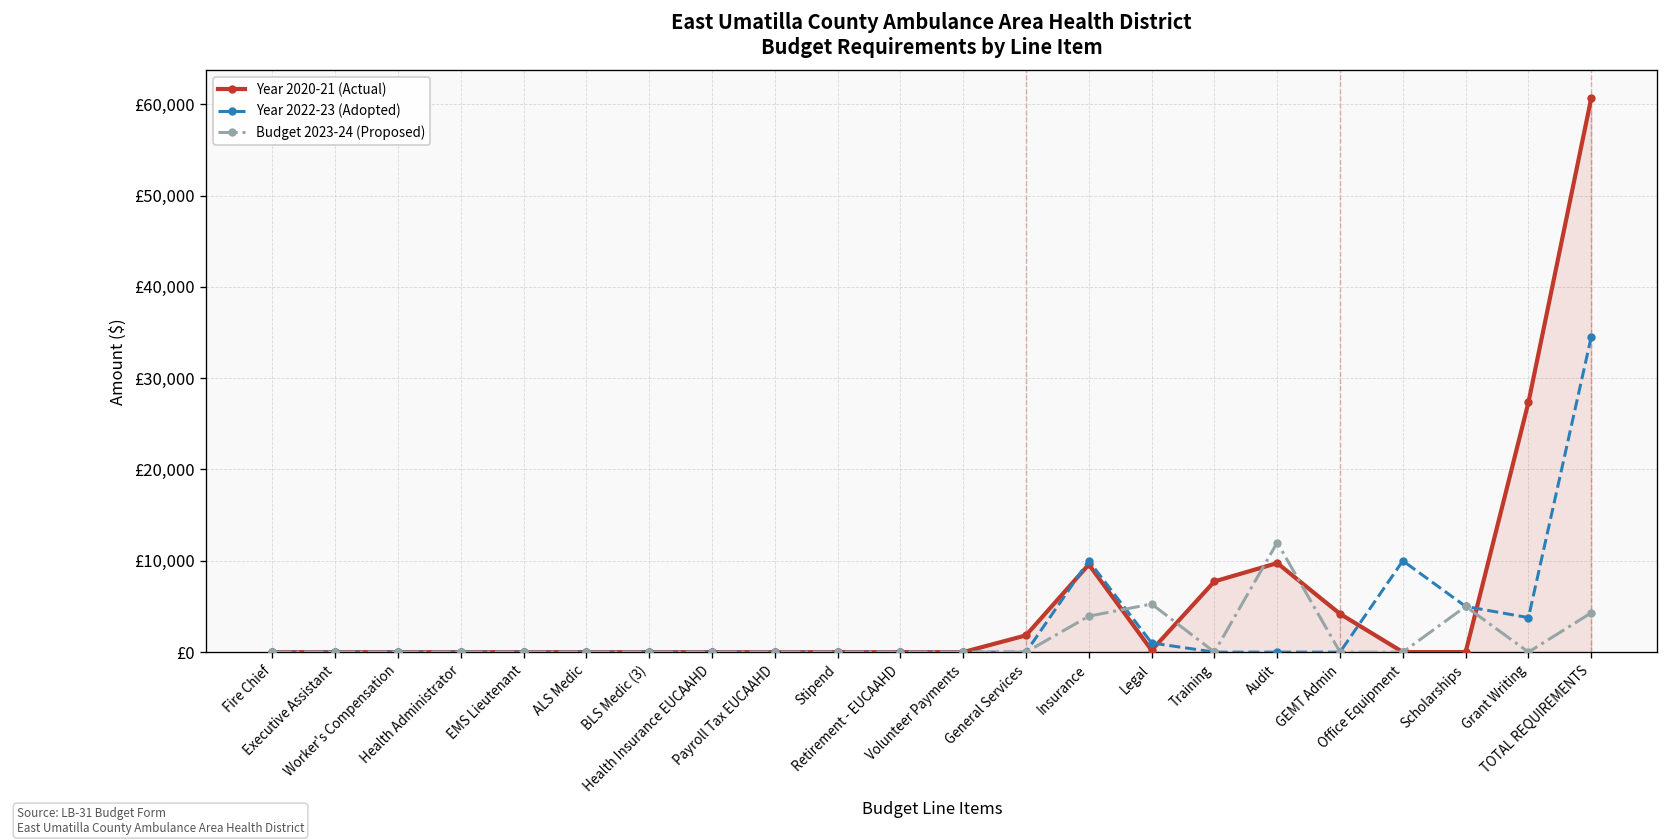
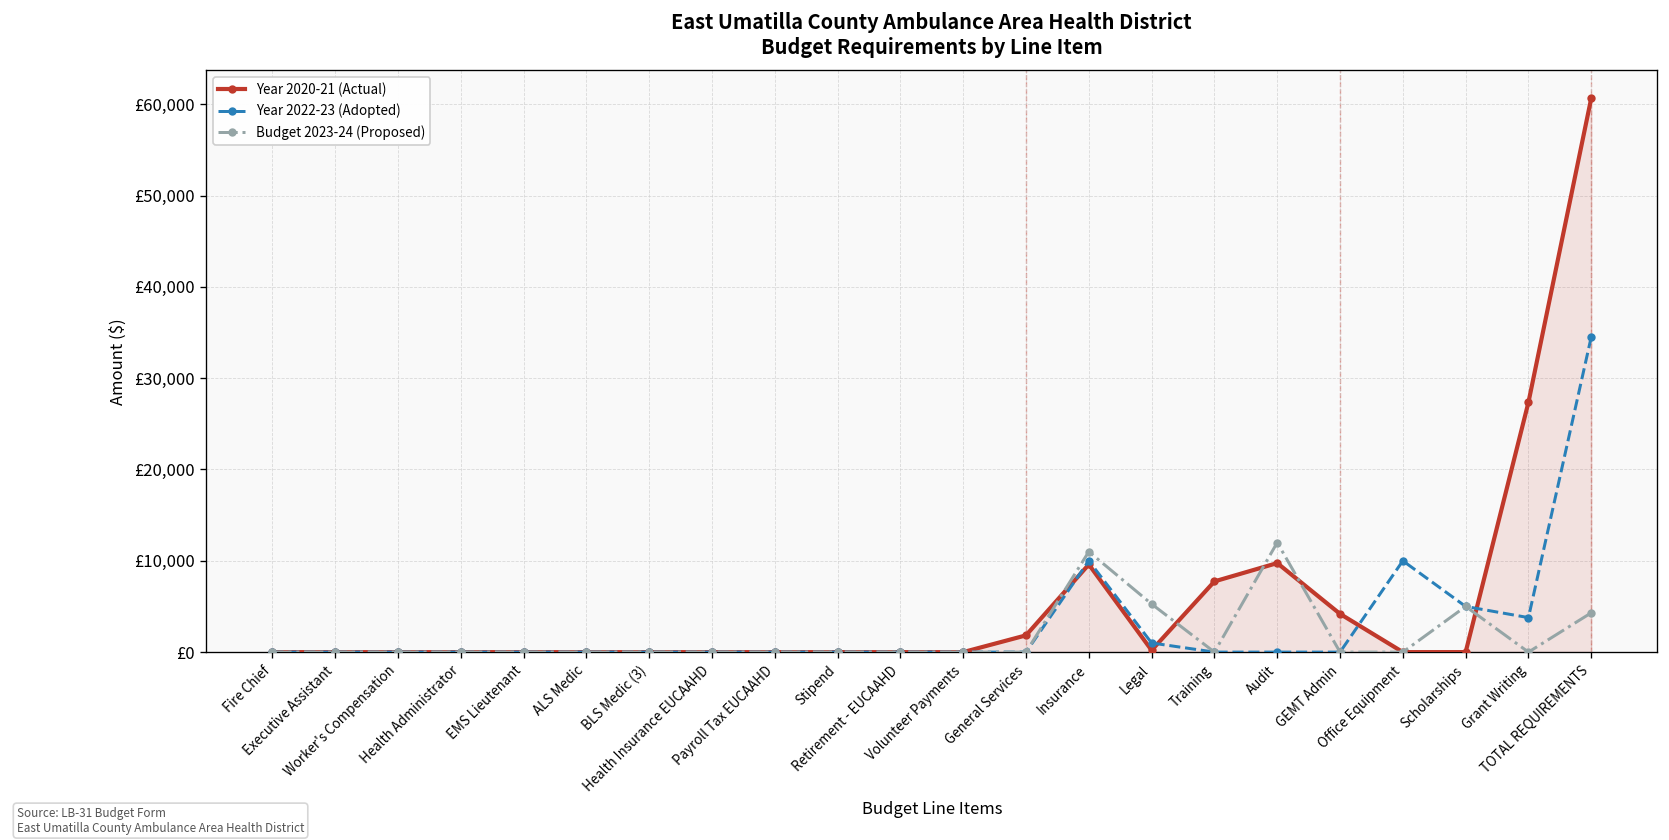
  {
    "Year 2020-21 (Actual)": {
      "General Services": "£2,000",
      "Insurance": "£10,000",
      "Legal": "£0",
      "Training": "£8,000",
      "Audit": "£10,000",
      "GEMT Admin": "£4,000",
      "Scholarships": "£0",
      "Grant Writing": "£27,000",
      "TOTAL REQUIREMENTS": "£61,000"
    },
    "Year 2022-23 (Adopted)": {
      "Insurance": "£10,000",
      "Legal": "£1,000",
      "Audit": "£0",
      "Office Equipment": "£10,000",
      "Grant Writing": "£4,000",
      "TOTAL REQUIREMENTS": "£35,000"
    },
    "Budget 2023-24 (Proposed)": {
-     "Insurance": "£4,000",
+     "Insurance": "£11,000",
      "Legal": "£5,000",
      "Audit": "£12,000",
      "Grant Writing": "£0",
      "TOTAL REQUIREMENTS": "£4,000"
    }
  }
